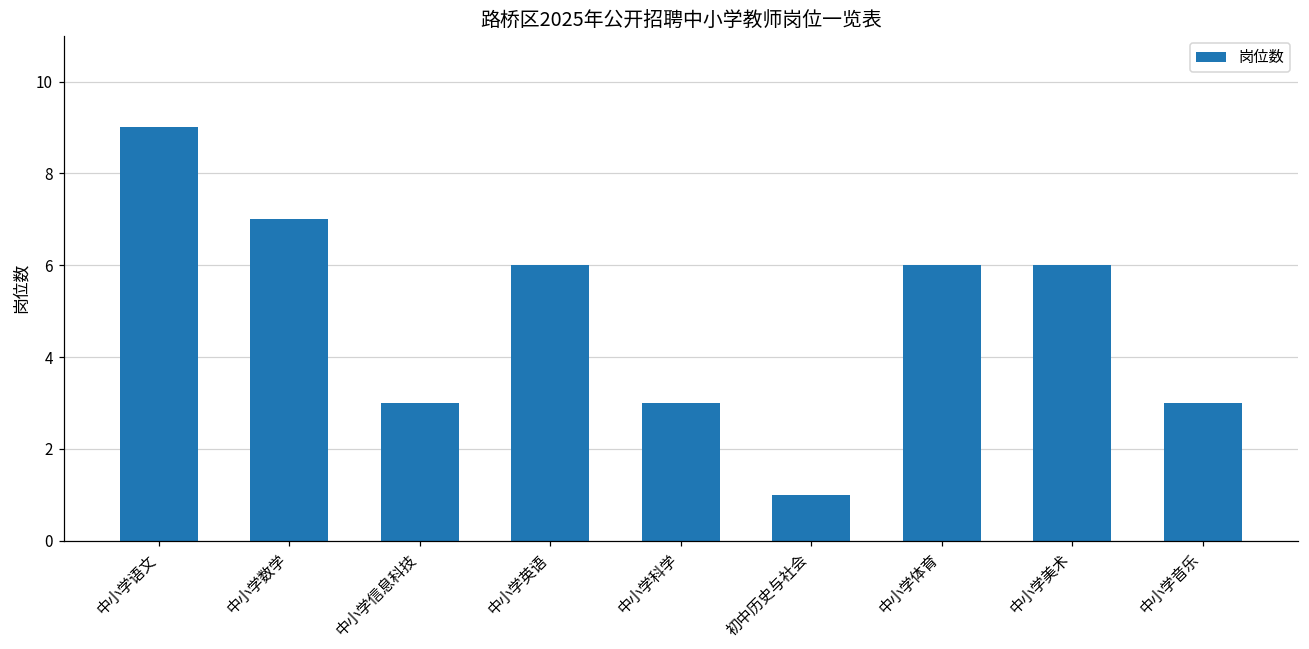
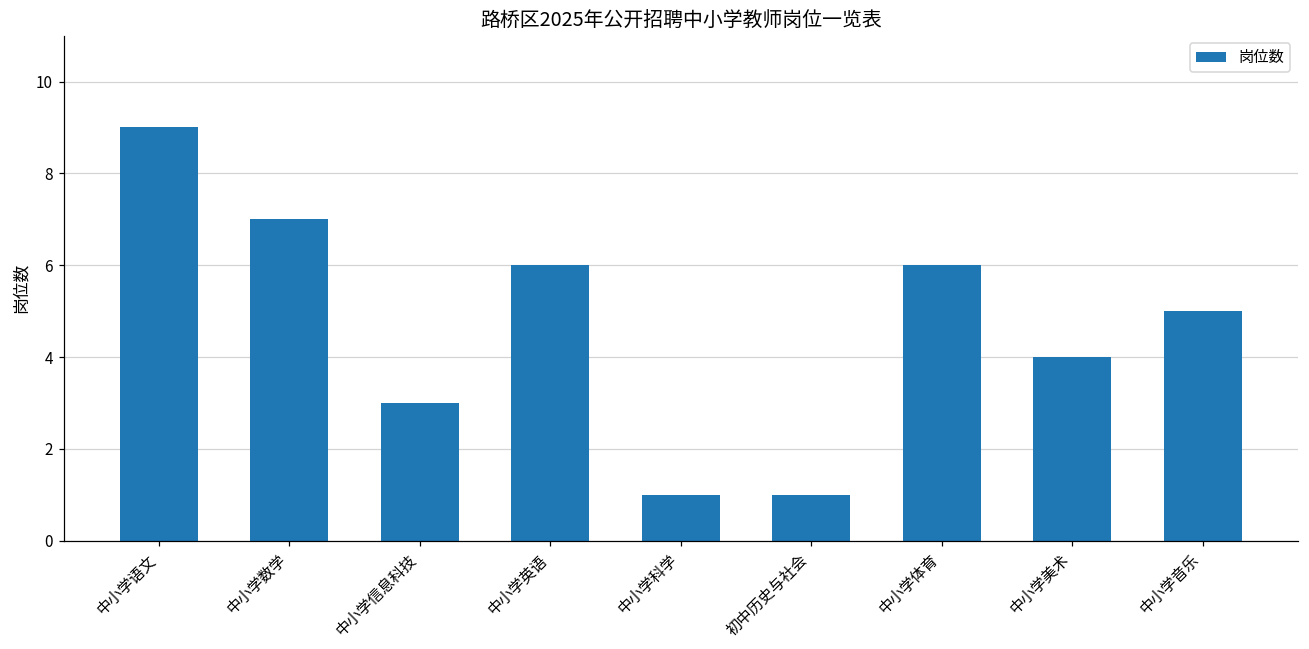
  {
    "中小学语文": 9,
    "中小学数学": 7,
    "中小学信息科技": 3,
    "中小学英语": 6,
-   "中小学科学": 3,
+   "中小学科学": 1,
    "初中历史与社会": 1,
    "中小学体育": 6,
-   "中小学美术": 6,
-   "中小学音乐": 3
+   "中小学美术": 4,
+   "中小学音乐": 5
  }
